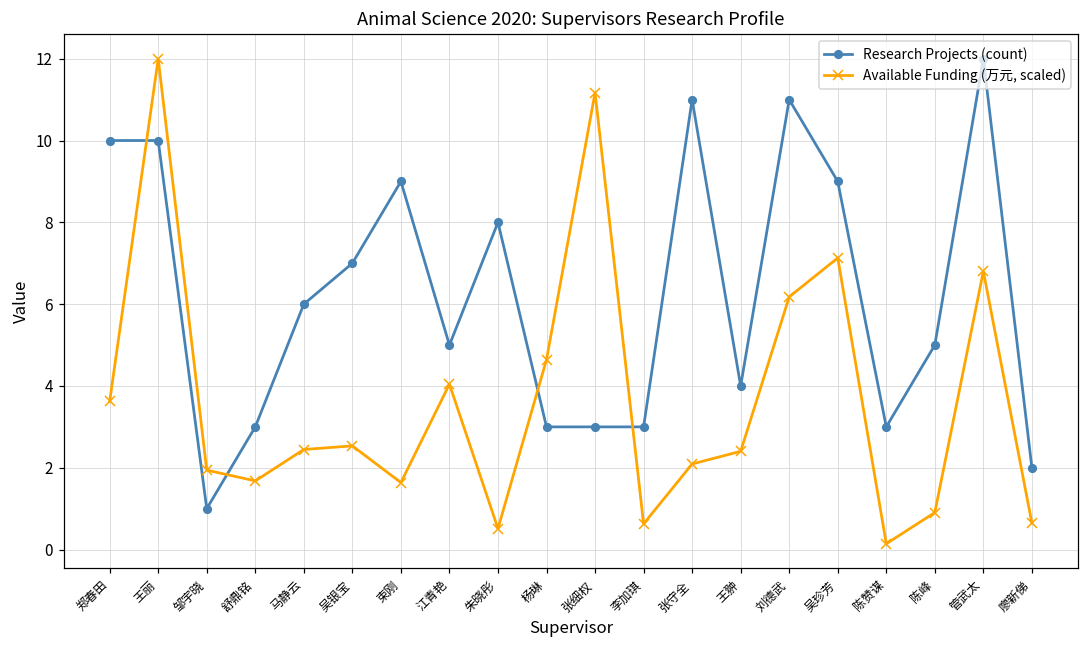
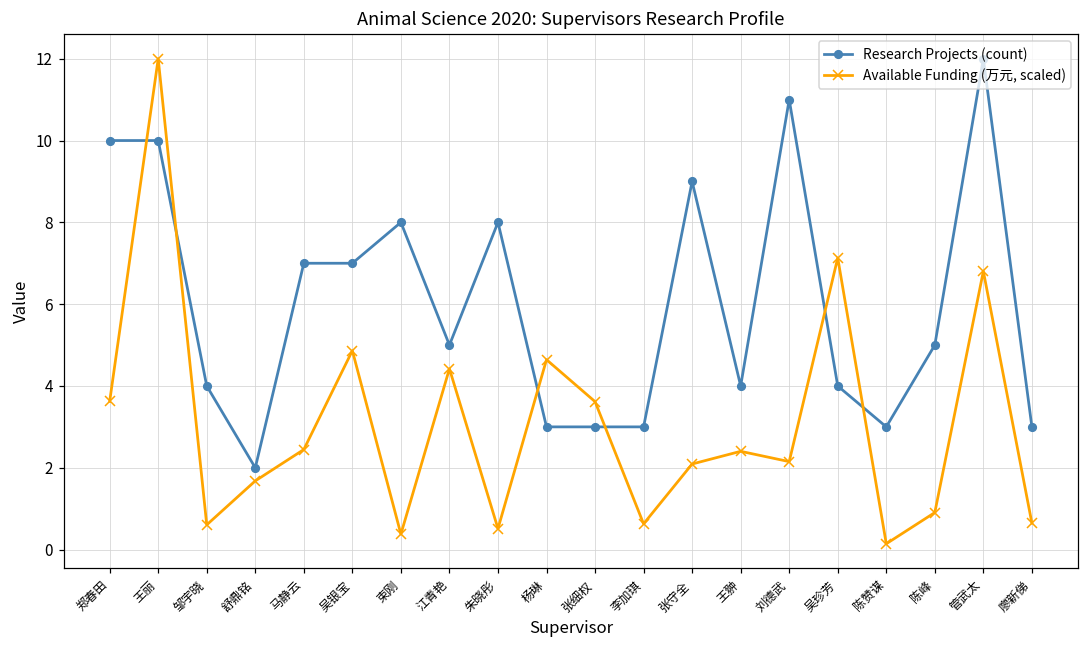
  {
    "Research Projects (count)": {
      "郑春田": 10,
      "王丽": 10,
-     "邹宇晓": 1,
-     "舒鼎铭": 3,
-     "马静云": 6,
+     "邹宇晓": 4,
+     "舒鼎铭": 2,
+     "马静云": 7,
      "吴银宝": 7,
-     "束刚": 9,
+     "束刚": 8,
      "江青艳": 5,
      "朱晓彤": 8,
      "杨琳": 3,
      "张细权": 3,
      "李加琪": 3,
-     "张守全": 11,
+     "张守全": 9,
      "王翀": 4,
      "刘德武": 11,
-     "吴珍芳": 9,
+     "吴珍芳": 4,
      "陈赞谋": 3,
      "陈峰": 5,
-     "廖新俤": 2
+     "廖新俤": 3
    },
    "Available Funding (万元, scaled)": {
      "郑春田": 3.6,
      "王丽": 12.0,
-     "邹宇晓": 1.9,
+     "邹宇晓": 0.6,
      "舒鼎铭": 1.7,
      "马静云": 2.4,
-     "吴银宝": 2.5,
-     "束刚": 1.6,
-     "江青艳": 4.0,
+     "吴银宝": 4.9,
+     "束刚": 0.4,
+     "江青艳": 4.4,
      "朱晓彤": 0.5,
      "杨琳": 4.6,
-     "张细权": 11.2,
+     "张细权": 3.6,
      "李加琪": 0.6,
      "张守全": 2.1,
      "王翀": 2.4,
-     "刘德武": 6.2,
+     "刘德武": 2.2,
      "吴珍芳": 7.1,
      "陈赞谋": 0.1,
      "陈峰": 0.9,
      "管武太": 6.8,
      "廖新俤": 0.6
    }
  }
